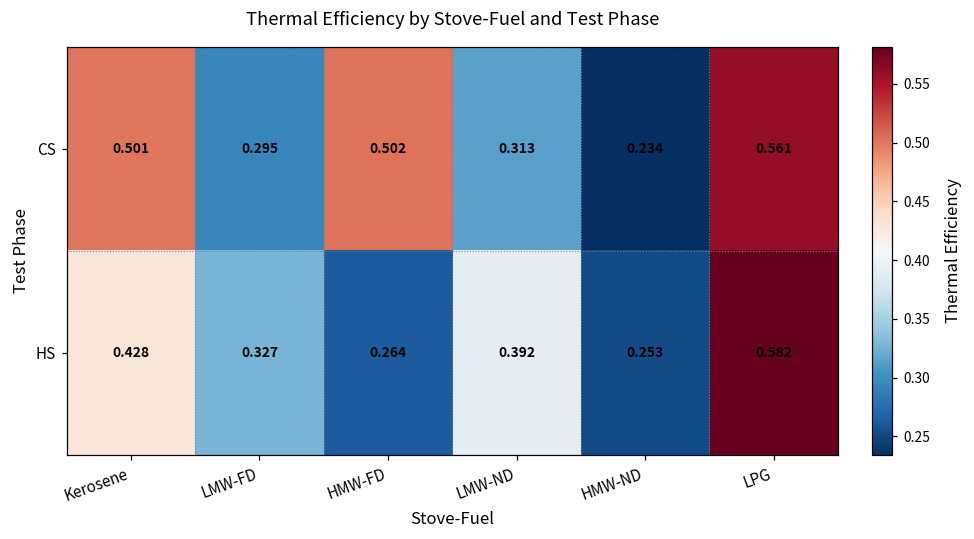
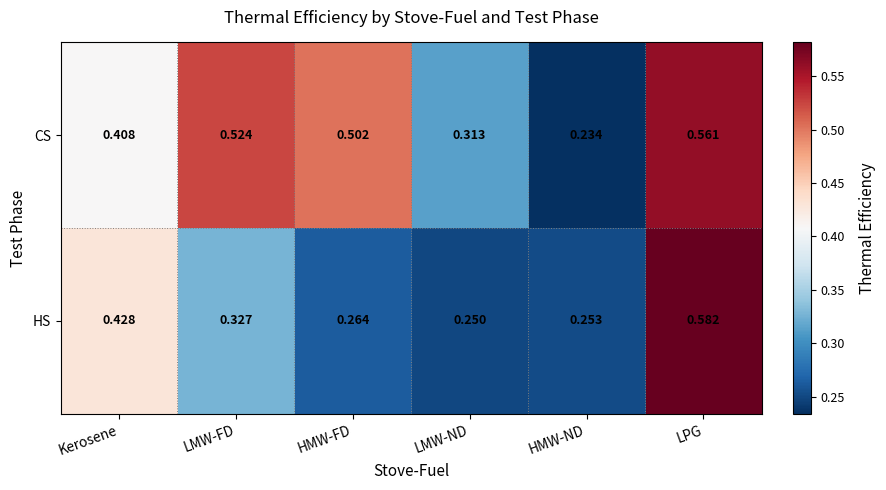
  {
    "CS": {
-     "Kerosene": 0.501,
-     "LMW-FD": 0.295,
+     "Kerosene": 0.408,
+     "LMW-FD": 0.524,
      "HMW-FD": 0.502,
      "LMW-ND": 0.313,
      "HMW-ND": 0.234,
      "LPG": 0.561
    },
    "HS": {
      "Kerosene": 0.428,
      "LMW-FD": 0.327,
      "HMW-FD": 0.264,
-     "LMW-ND": 0.392,
+     "LMW-ND": 0.250,
      "HMW-ND": 0.253,
      "LPG": 0.582
    }
  }
